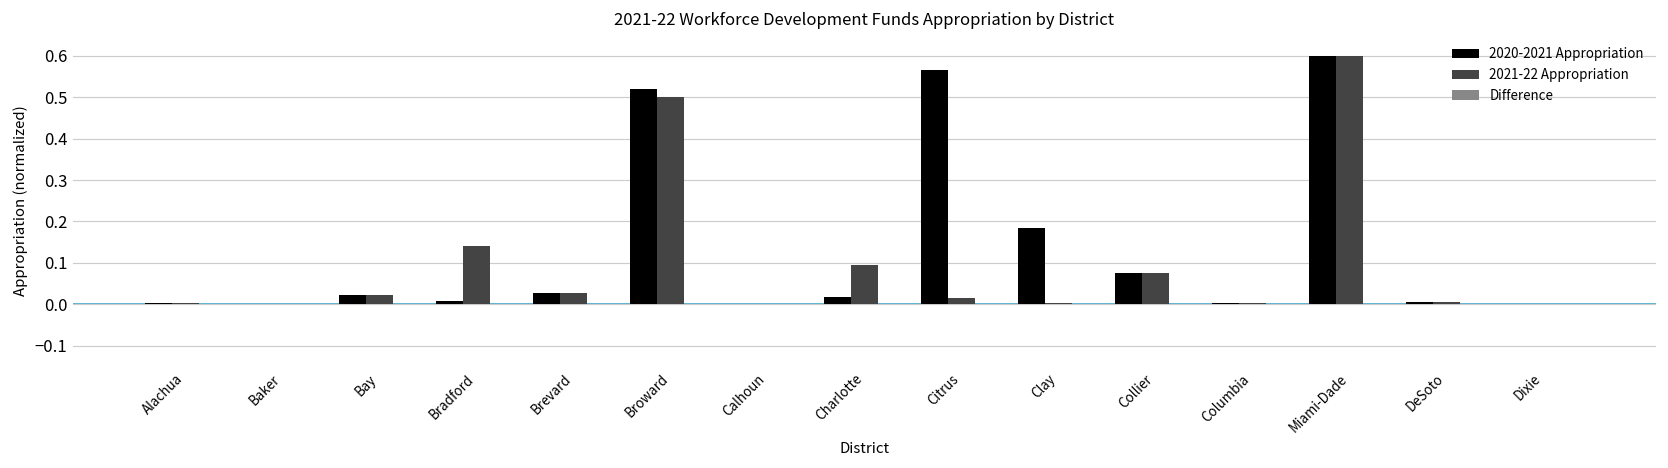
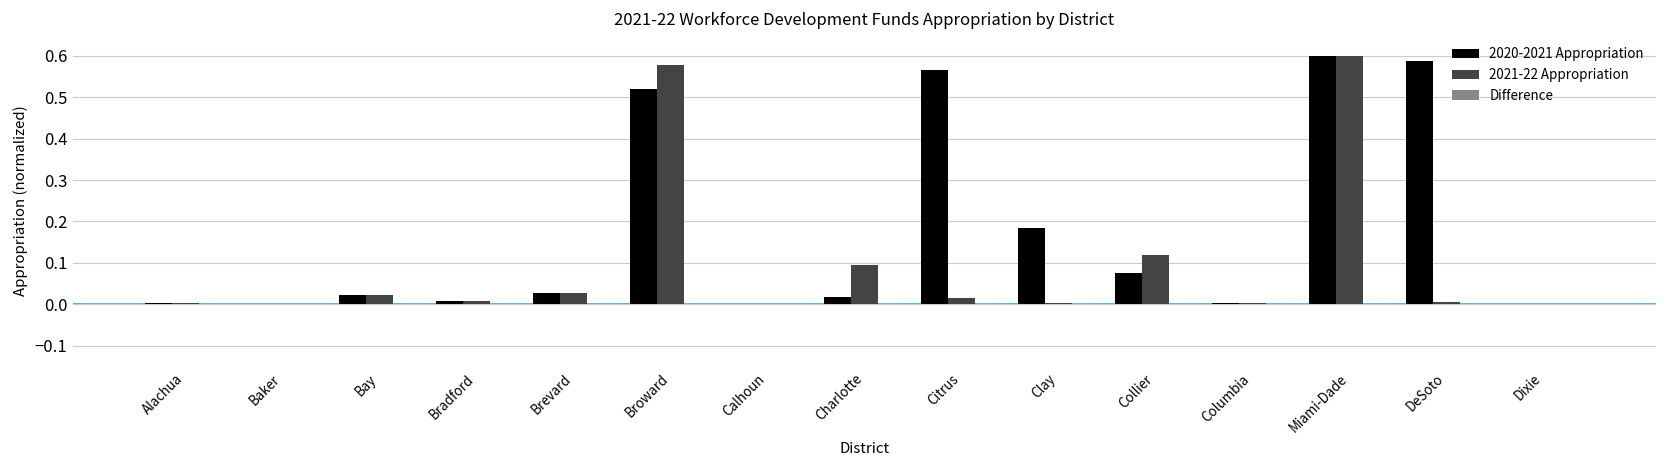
  {
    "2020-2021 Appropriation": {
      "Bay": 0.02,
      "Brevard": 0.03,
      "Broward": 0.52,
      "Charlotte": 0.02,
      "Citrus": 0.57,
      "Clay": 0.18,
      "Collier": 0.07,
      "Miami-Dade": 0.60,
-     "DeSoto": 0.00
+     "DeSoto": 0.59
    },
    "2021-22 Appropriation": {
      "Bay": 0.02,
-     "Bradford": 0.14,
+     "Bradford": 0.01,
      "Brevard": 0.03,
-     "Broward": 0.50,
+     "Broward": 0.58,
      "Charlotte": 0.09,
      "Citrus": 0.02,
-     "Collier": 0.07,
+     "Collier": 0.12,
      "Miami-Dade": 0.60
    },
    "Difference": {
      "Alachua": 0.00,
      "Baker": 0.00,
      "Bay": 0.00,
      "Bradford": 0.00,
      "Brevard": 0.00,
      "Broward": 0.00,
      "Calhoun": 0.00,
      "Charlotte": 0.00,
      "Citrus": 0.00,
      "Clay": 0.00,
      "Collier": 0.00,
      "Columbia": 0.00,
      "Miami-Dade": 0.00,
      "DeSoto": 0.00,
      "Dixie": 0.00
    }
  }
